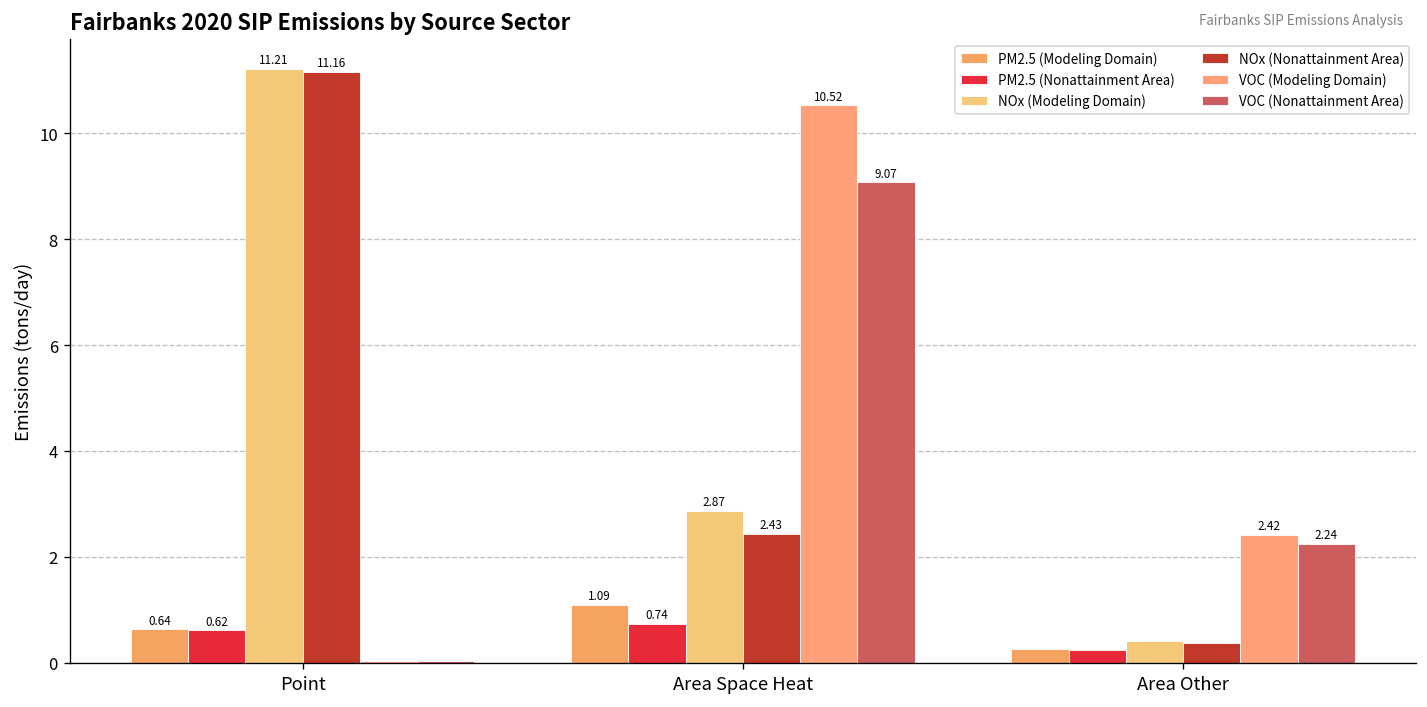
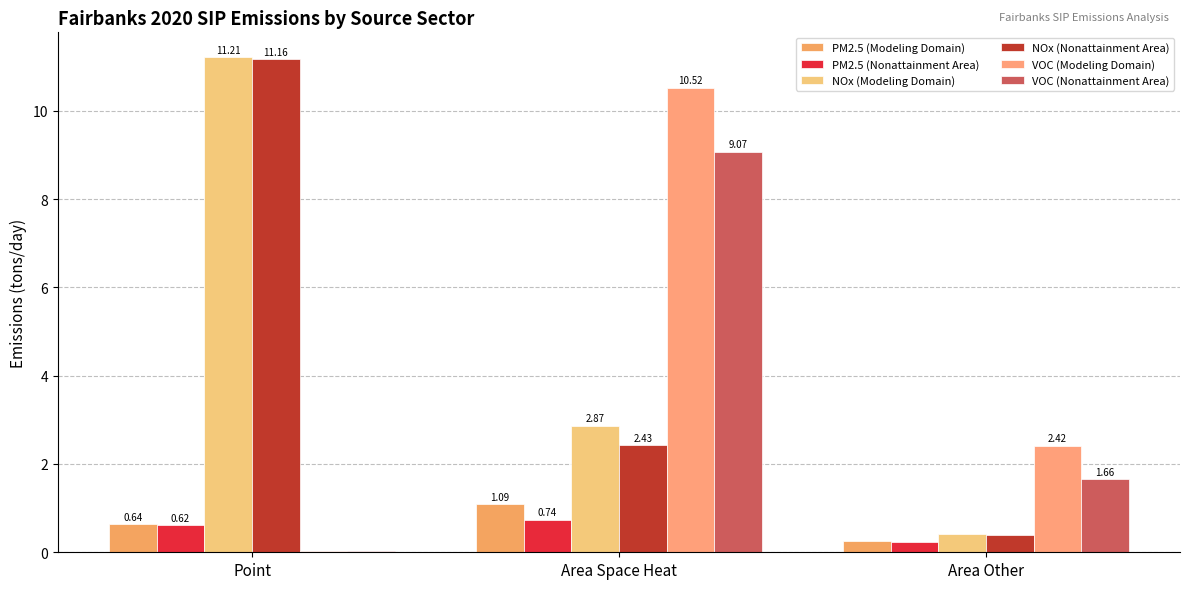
  {
    "VOC (Nonattainment Area)": {
      "Area Space Heat": 9.07,
-     "Area Other": 2.24
+     "Area Other": 1.66
    }
  }
